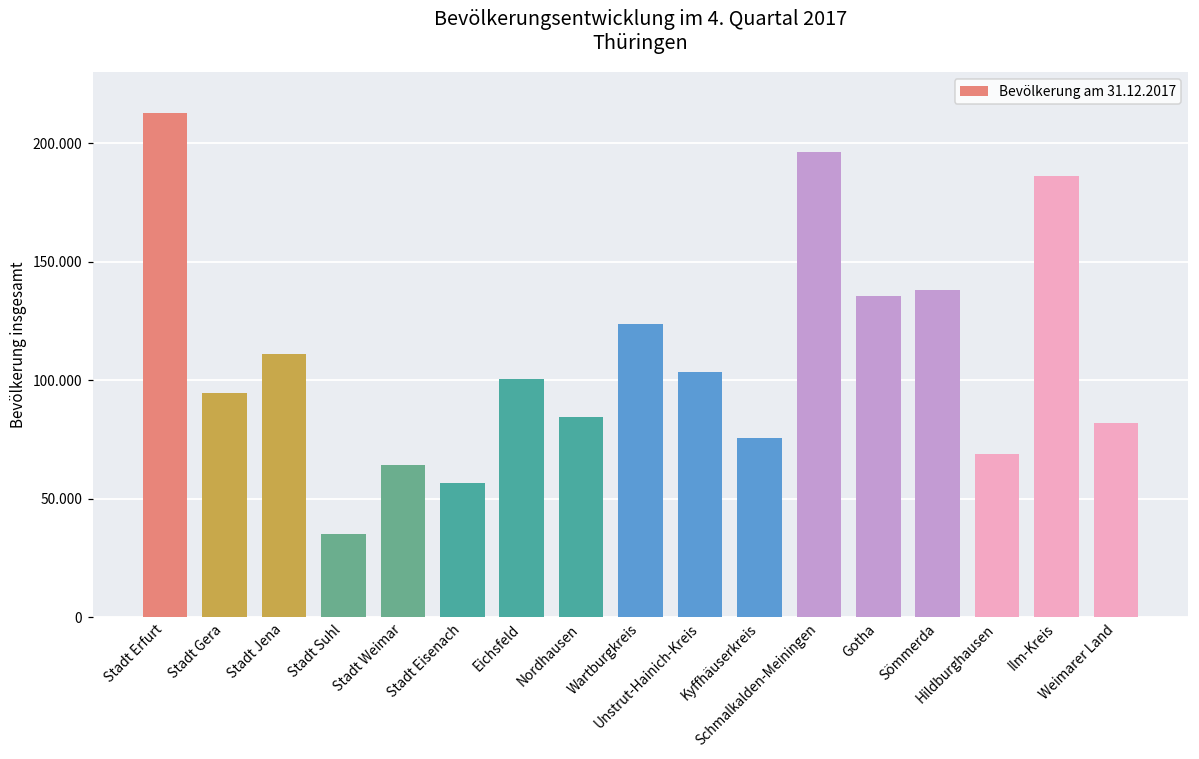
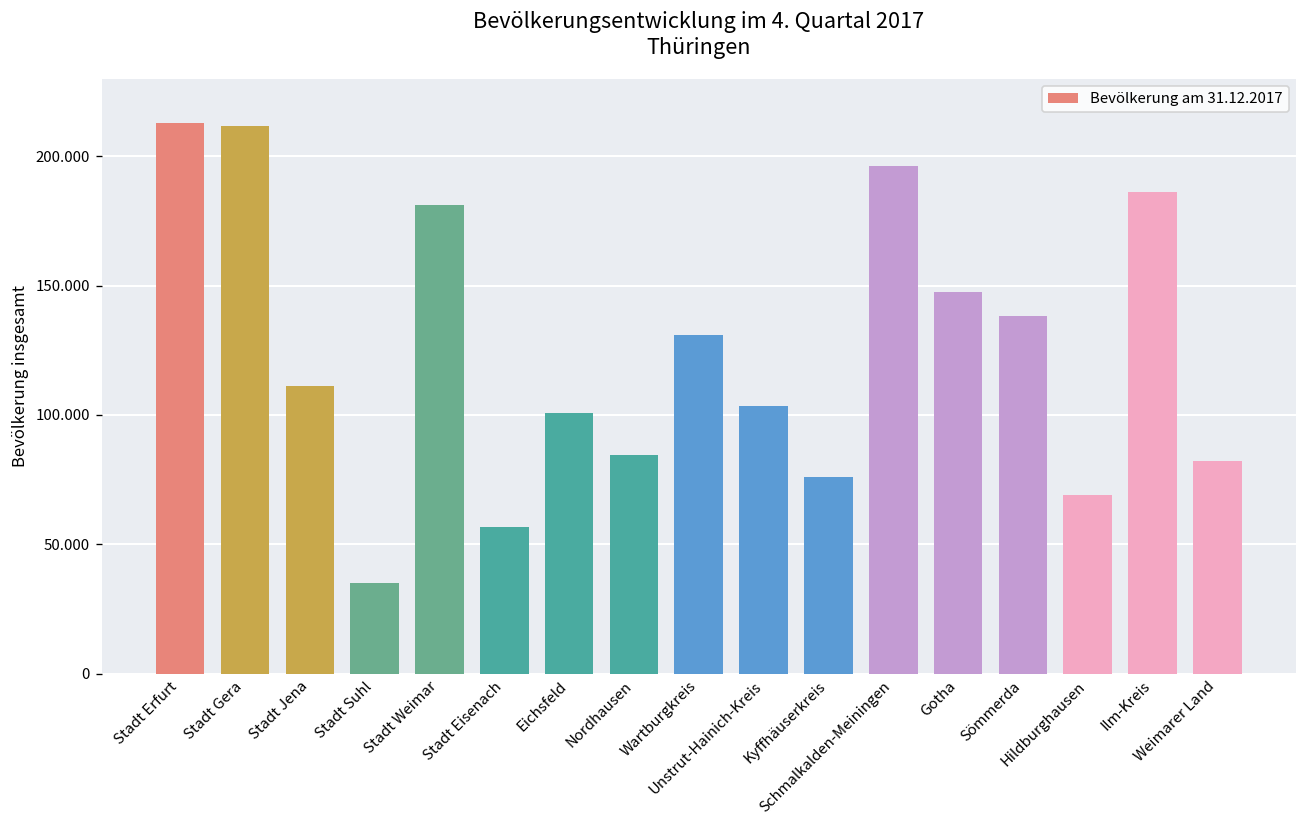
  {
    "Stadt Erfurt": 213,
-   "Stadt Gera": 95,
+   "Stadt Gera": 212,
    "Stadt Jena": 111,
    "Stadt Suhl": 35,
-   "Stadt Weimar": 64,
+   "Stadt Weimar": 181,
    "Stadt Eisenach": 57,
    "Eichsfeld": 101,
    "Nordhausen": 85,
-   "Wartburgkreis": 124,
+   "Wartburgkreis": 131,
    "Unstrut-Hainich-Kreis": 104,
    "Kyffhäuserkreis": 76,
    "Schmalkalden-Meiningen": 196,
-   "Gotha": 136,
+   "Gotha": 148,
    "Sömmerda": 138,
    "Hildburghausen": 69,
    "Ilm-Kreis": 186,
    "Weimarer Land": 82
  }
